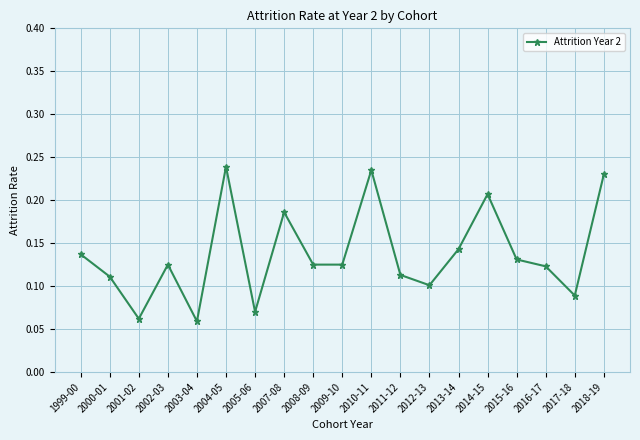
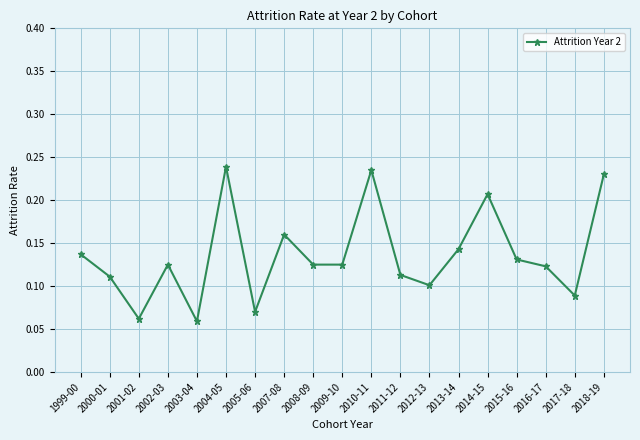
  {
    "1999-00": 0.14,
    "2000-01": 0.11,
    "2001-02": 0.06,
    "2002-03": 0.13,
    "2003-04": 0.06,
    "2004-05": 0.24,
    "2005-06": 0.07,
-   "2007-08": 0.19,
+   "2007-08": 0.16,
    "2008-09": 0.13,
    "2009-10": 0.13,
    "2010-11": 0.24,
    "2011-12": 0.11,
    "2012-13": 0.10,
    "2013-14": 0.14,
    "2014-15": 0.21,
    "2015-16": 0.13,
    "2016-17": 0.12,
    "2017-18": 0.09,
    "2018-19": 0.23
  }
